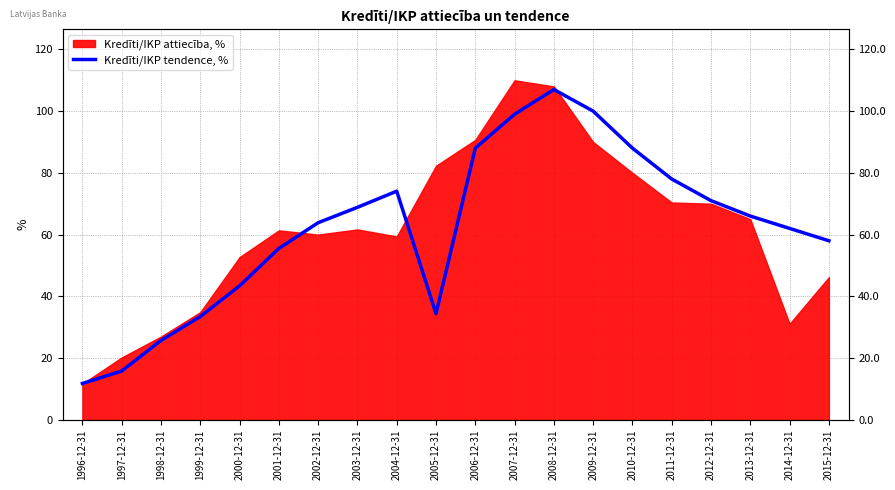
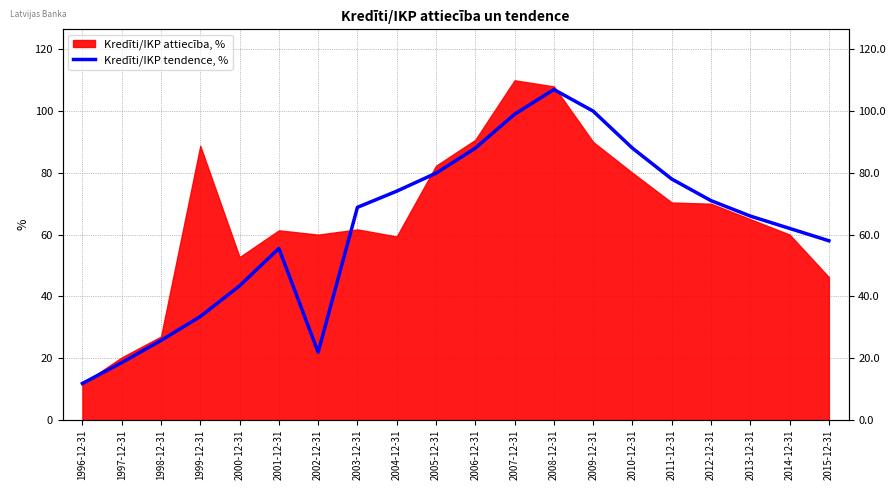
  {
    "Kredīti/IKP tendence, %": {
-     "1997-12-31": 16,
+     "1997-12-31": 19,
      "1998-12-31": 26,
      "1999-12-31": 33,
      "2000-12-31": 43,
      "2001-12-31": 56,
-     "2002-12-31": 64,
+     "2002-12-31": 22,
      "2003-12-31": 69,
      "2004-12-31": 74,
-     "2005-12-31": 34,
+     "2005-12-31": 80,
      "2006-12-31": 88,
      "2007-12-31": 99,
      "2008-12-31": 107,
      "2009-12-31": 100,
      "2010-12-31": 88,
      "2011-12-31": 78,
      "2012-12-31": 71,
      "2013-12-31": 66,
      "2014-12-31": 62,
      "2015-12-31": 58
    },
    "Kredīti/IKP attiecība, %": {
      "1997-12-31": 20,
      "1998-12-31": 27,
-     "1999-12-31": 35,
+     "1999-12-31": 89,
      "2000-12-31": 53,
      "2001-12-31": 61,
      "2002-12-31": 60,
      "2003-12-31": 62,
      "2004-12-31": 59,
      "2005-12-31": 82,
      "2006-12-31": 91,
      "2007-12-31": 110,
      "2008-12-31": 108,
      "2009-12-31": 90,
      "2010-12-31": 80,
      "2011-12-31": 70,
      "2012-12-31": 70,
      "2013-12-31": 65,
-     "2014-12-31": 31,
+     "2014-12-31": 60,
      "2015-12-31": 46
    }
  }
